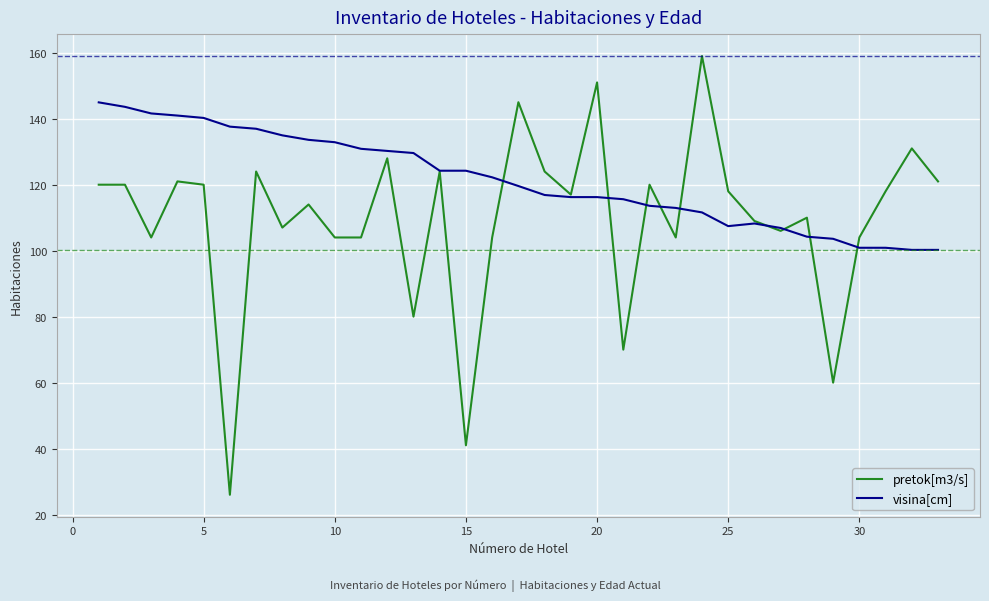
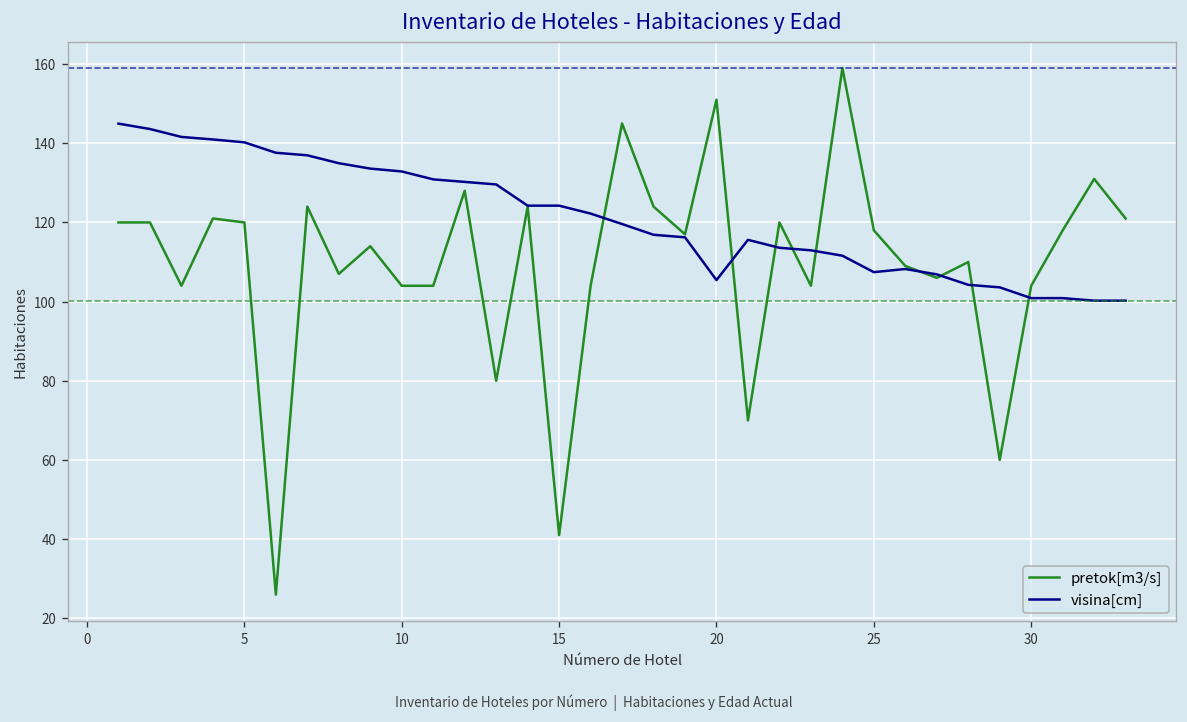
  {
    "pretok[m3/s]": {
      "5": 120,
      "10": 104,
      "15": 41,
      "20": 151,
      "25": 118,
      "30": 104
    },
    "visina[cm]": {
      "5": 140,
      "10": 133,
      "15": 124,
-     "20": 116,
+     "20": 105,
      "25": 107,
      "30": 101
    }
  }
